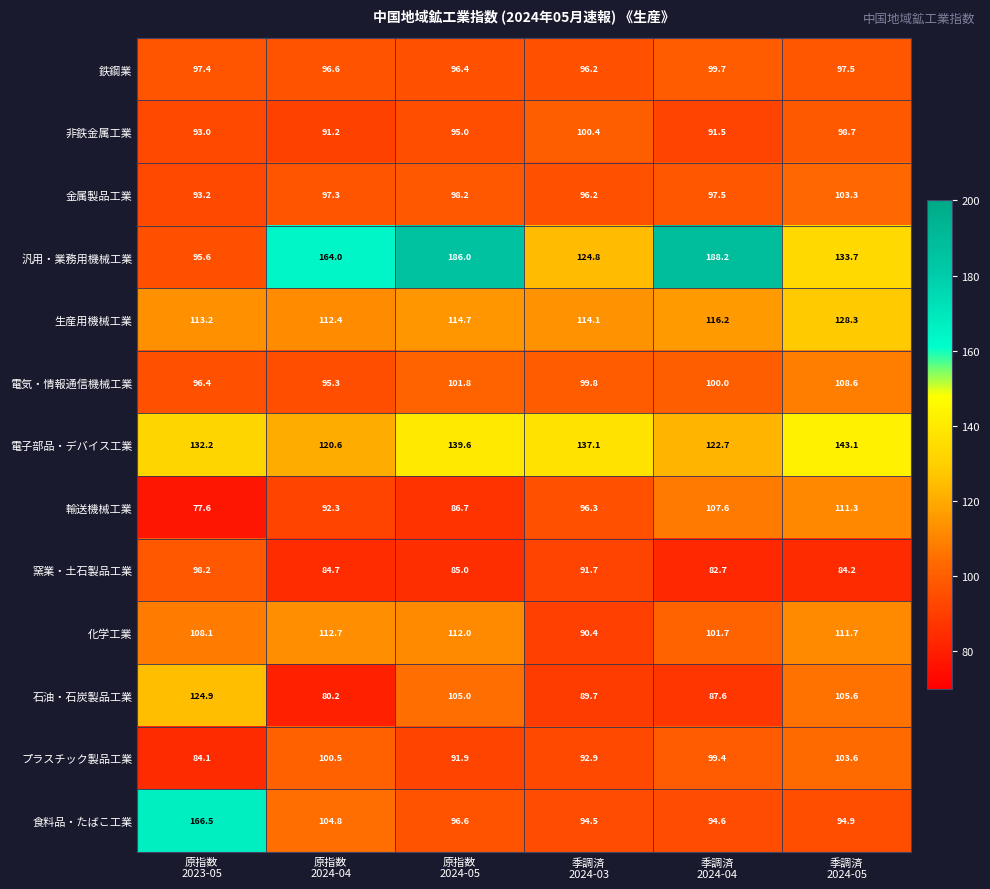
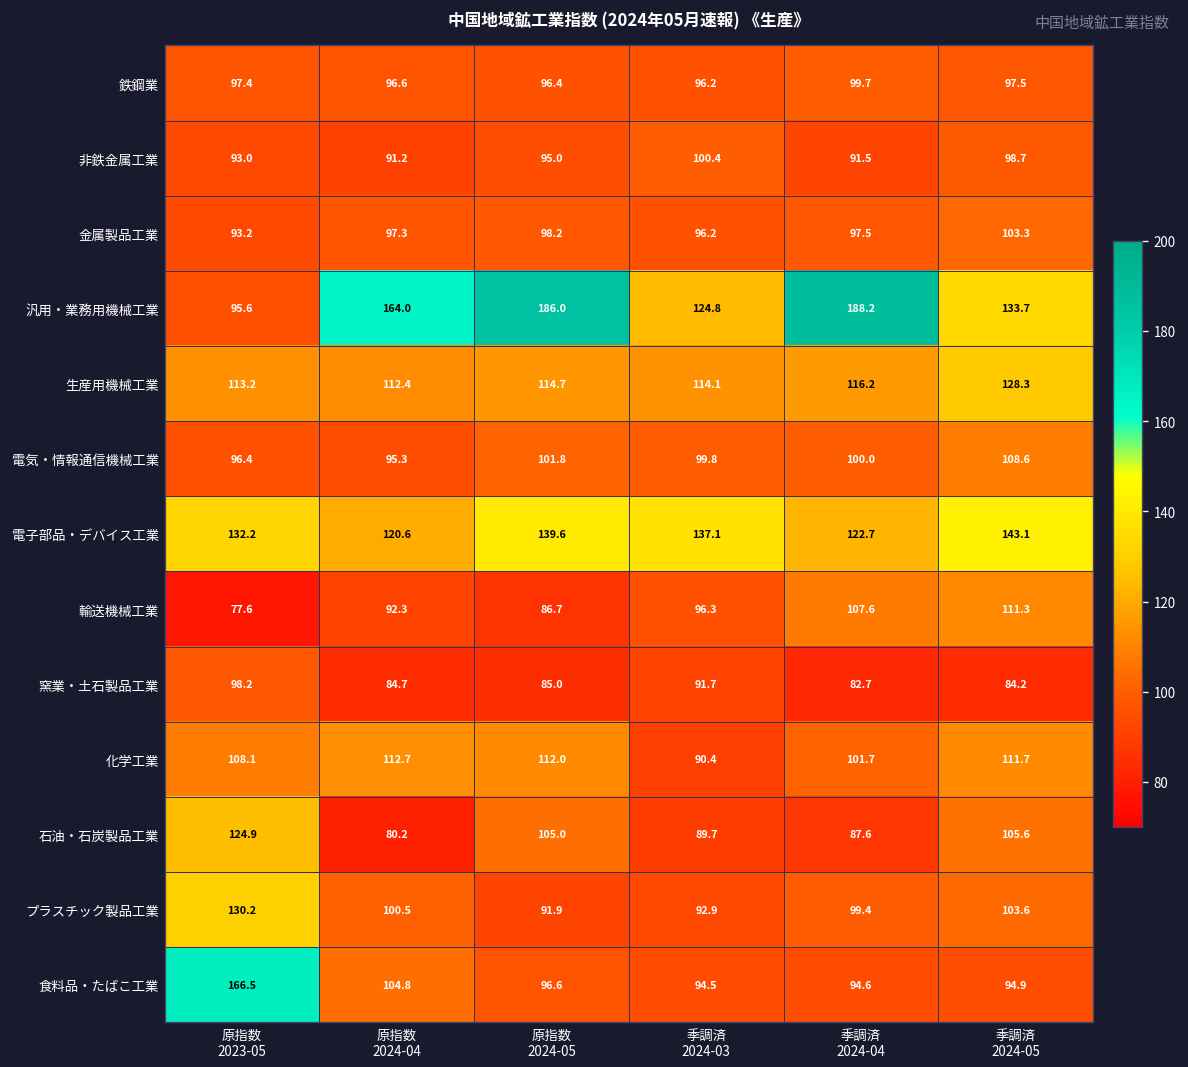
  {
    "鉄鋼業": {
      "原指数 2023-05": 97.4,
      "原指数 2024-04": 96.6,
      "原指数 2024-05": 96.4,
      "季調済 2024-03": 96.2,
      "季調済 2024-04": 99.7,
      "季調済 2024-05": 97.5
    },
    "非鉄金属工業": {
      "原指数 2023-05": 93.0,
      "原指数 2024-04": 91.2,
      "原指数 2024-05": 95.0,
      "季調済 2024-03": 100.4,
      "季調済 2024-04": 91.5,
      "季調済 2024-05": 98.7
    },
    "金属製品工業": {
      "原指数 2023-05": 93.2,
      "原指数 2024-04": 97.3,
      "原指数 2024-05": 98.2,
      "季調済 2024-03": 96.2,
      "季調済 2024-04": 97.5,
      "季調済 2024-05": 103.3
    },
    "汎用・業務用機械工業": {
      "原指数 2023-05": 95.6,
      "原指数 2024-04": 164.0,
      "原指数 2024-05": 186.0,
      "季調済 2024-03": 124.8,
      "季調済 2024-04": 188.2,
      "季調済 2024-05": 133.7
    },
    "生産用機械工業": {
      "原指数 2023-05": 113.2,
      "原指数 2024-04": 112.4,
      "原指数 2024-05": 114.7,
      "季調済 2024-03": 114.1,
      "季調済 2024-04": 116.2,
      "季調済 2024-05": 128.3
    },
    "電気・情報通信機械工業": {
      "原指数 2023-05": 96.4,
      "原指数 2024-04": 95.3,
      "原指数 2024-05": 101.8,
      "季調済 2024-03": 99.8,
      "季調済 2024-04": 100.0,
      "季調済 2024-05": 108.6
    },
    "電子部品・デバイス工業": {
      "原指数 2023-05": 132.2,
      "原指数 2024-04": 120.6,
      "原指数 2024-05": 139.6,
      "季調済 2024-03": 137.1,
      "季調済 2024-04": 122.7,
      "季調済 2024-05": 143.1
    },
    "輸送機械工業": {
      "原指数 2023-05": 77.6,
      "原指数 2024-04": 92.3,
      "原指数 2024-05": 86.7,
      "季調済 2024-03": 96.3,
      "季調済 2024-04": 107.6,
      "季調済 2024-05": 111.3
    },
    "窯業・土石製品工業": {
      "原指数 2023-05": 98.2,
      "原指数 2024-04": 84.7,
      "原指数 2024-05": 85.0,
      "季調済 2024-03": 91.7,
      "季調済 2024-04": 82.7,
      "季調済 2024-05": 84.2
    },
    "化学工業": {
      "原指数 2023-05": 108.1,
      "原指数 2024-04": 112.7,
      "原指数 2024-05": 112.0,
      "季調済 2024-03": 90.4,
      "季調済 2024-04": 101.7,
      "季調済 2024-05": 111.7
    },
    "石油・石炭製品工業": {
      "原指数 2023-05": 124.9,
      "原指数 2024-04": 80.2,
      "原指数 2024-05": 105.0,
      "季調済 2024-03": 89.7,
      "季調済 2024-04": 87.6,
      "季調済 2024-05": 105.6
    },
    "プラスチック製品工業": {
-     "原指数 2023-05": 84.1,
+     "原指数 2023-05": 130.2,
      "原指数 2024-04": 100.5,
      "原指数 2024-05": 91.9,
      "季調済 2024-03": 92.9,
      "季調済 2024-04": 99.4,
      "季調済 2024-05": 103.6
    },
    "食料品・たばこ工業": {
      "原指数 2023-05": 166.5,
      "原指数 2024-04": 104.8,
      "原指数 2024-05": 96.6,
      "季調済 2024-03": 94.5,
      "季調済 2024-04": 94.6,
      "季調済 2024-05": 94.9
    }
  }
